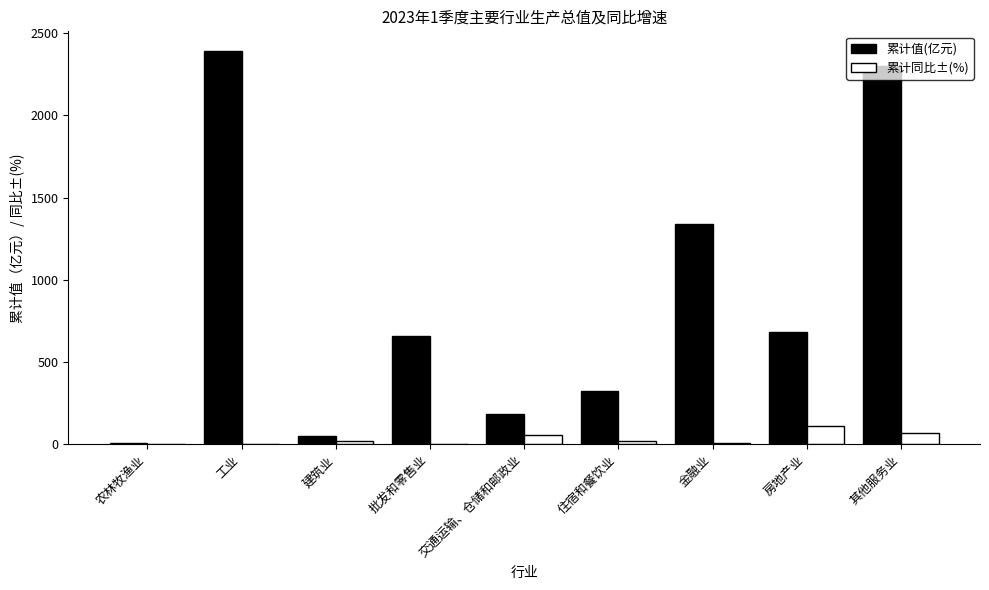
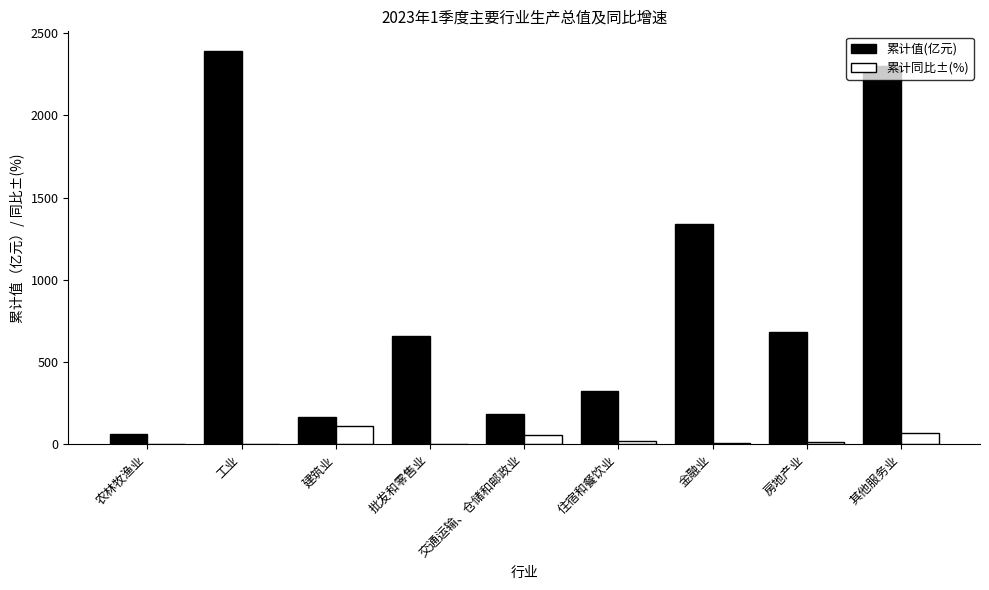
  {
    "累计值(亿元)": {
-     "农林牧渔业": 10,
+     "农林牧渔业": 60,
      "工业": 2390,
-     "建筑业": 50,
+     "建筑业": 170,
      "批发和零售业": 660,
      "交通运输、仓储和邮政业": 180,
      "住宿和餐饮业": 330,
      "金融业": 1340,
      "房地产业": 680
    },
    "累计同比±(%)": {
-     "建筑业": 20,
+     "建筑业": 110,
      "交通运输、仓储和邮政业": 50,
      "住宿和餐饮业": 20,
-     "房地产业": 110,
+     "房地产业": 10,
      "其他服务业": 70
    }
  }
